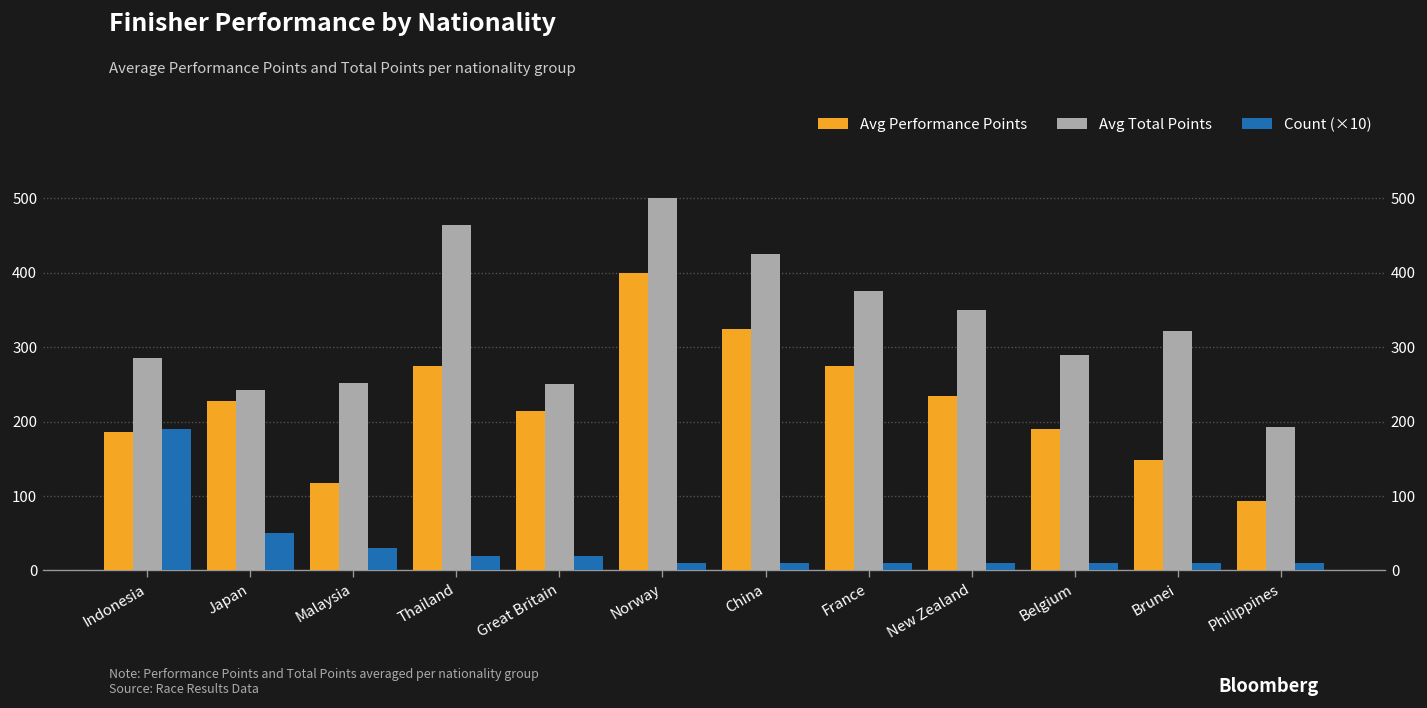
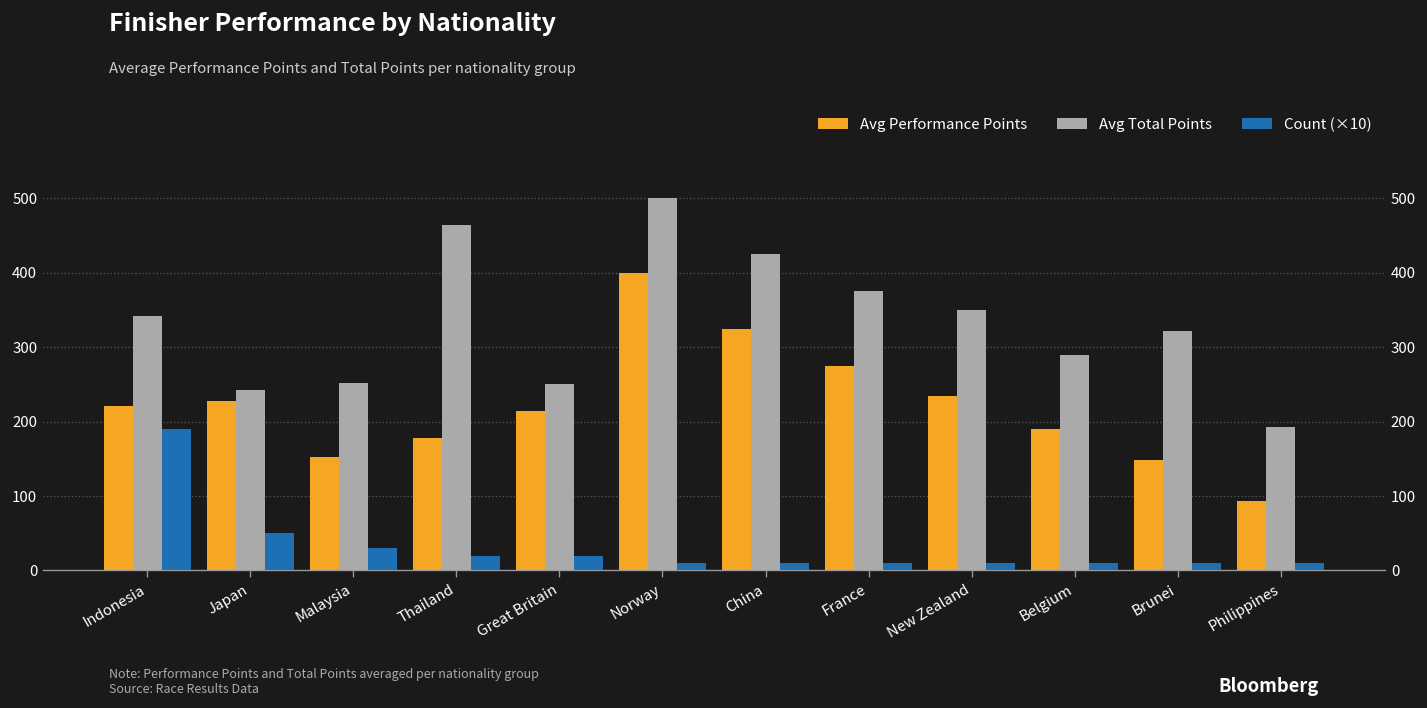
  {
    "Avg Performance Points": {
-     "Indonesia": 190,
+     "Indonesia": 220,
      "Japan": 230,
-     "Malaysia": 120,
-     "Thailand": 280,
+     "Malaysia": 150,
+     "Thailand": 180,
      "Great Britain": 220,
      "Norway": 400,
      "China": 330,
      "France": 280,
      "New Zealand": 240,
      "Belgium": 190,
      "Brunei": 150,
      "Philippines": 90
    },
    "Avg Total Points": {
-     "Indonesia": 290,
+     "Indonesia": 340,
      "Japan": 240,
      "Malaysia": 250,
      "Thailand": 460,
      "Great Britain": 250,
      "Norway": 500,
      "China": 430,
      "France": 380,
      "New Zealand": 350,
      "Belgium": 290,
      "Brunei": 320,
      "Philippines": 190
    },
    "Count (×10)": {
      "Indonesia": 190,
      "Japan": 50,
      "Malaysia": 30,
      "Thailand": 20,
      "Great Britain": 20,
      "Norway": 10,
      "China": 10,
      "France": 10,
      "New Zealand": 10,
      "Belgium": 10,
      "Brunei": 10,
      "Philippines": 10
    }
  }
